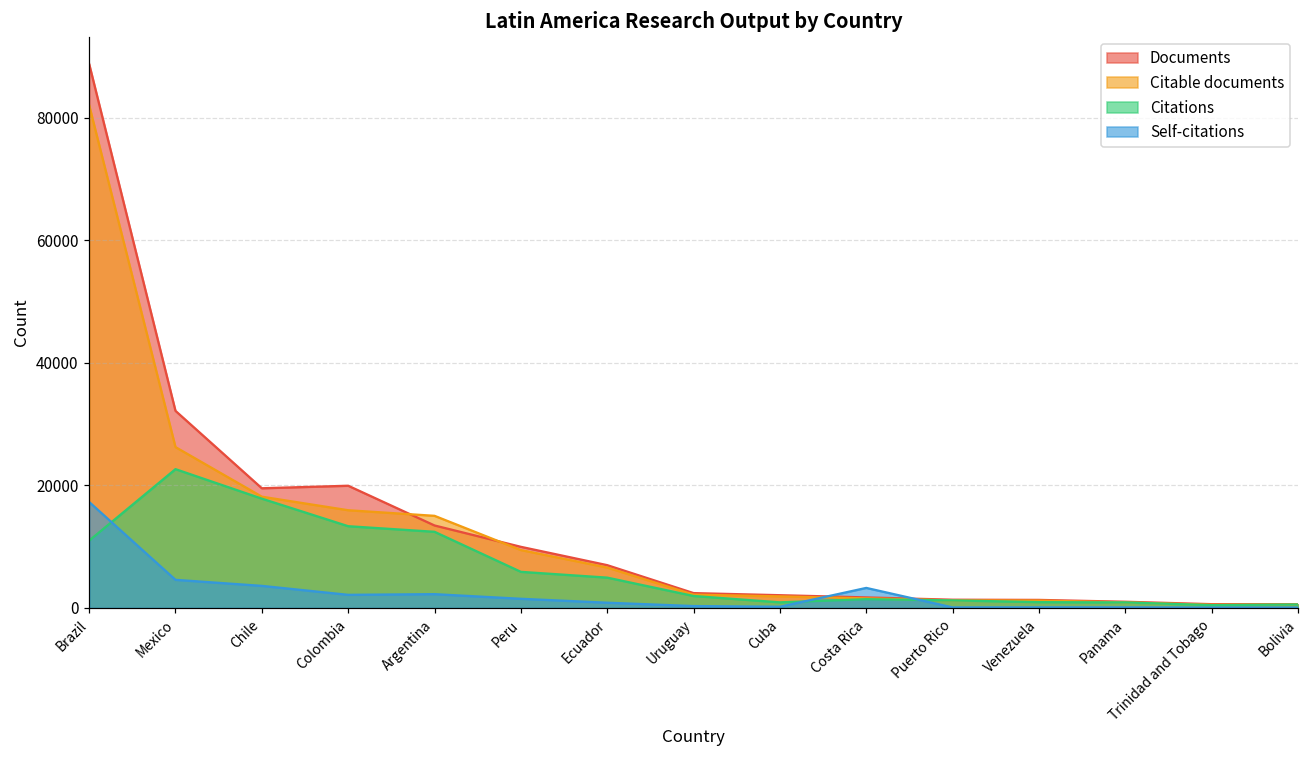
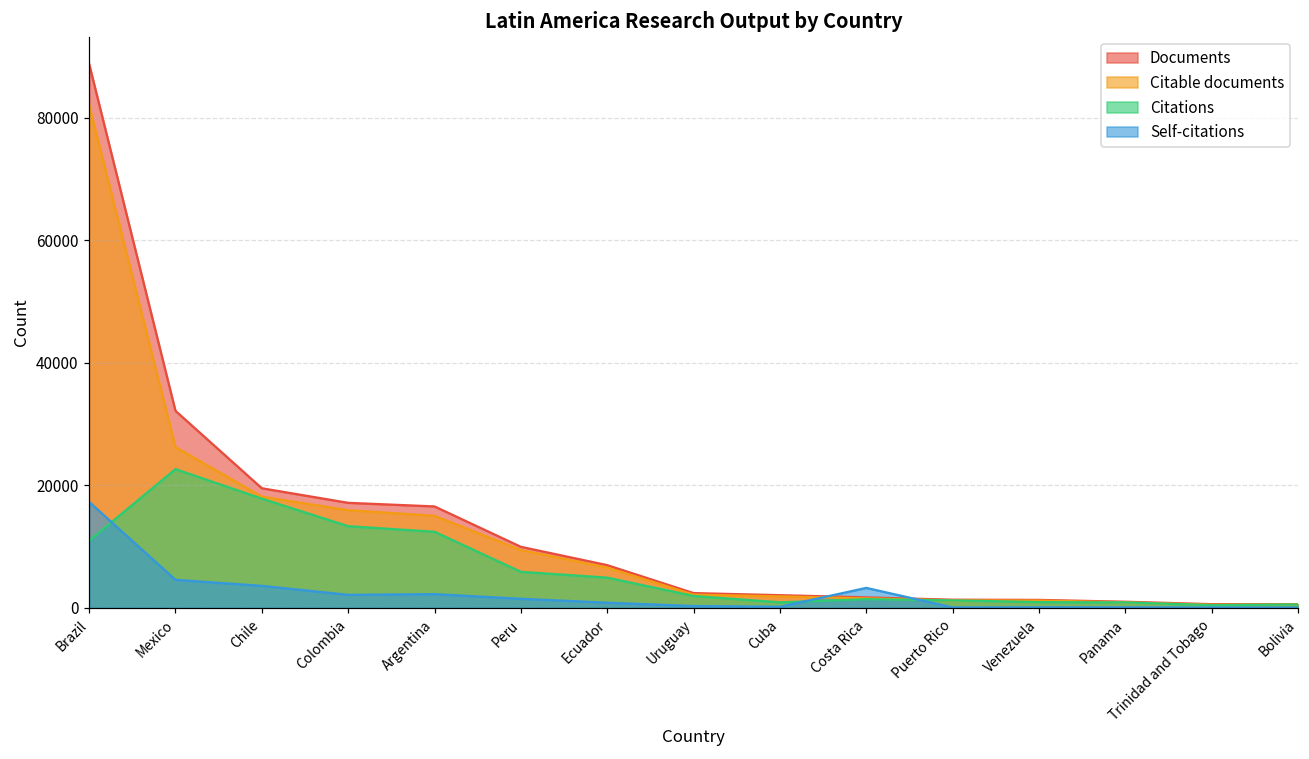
  {
    "Documents": {
      "Brazil": 89000,
      "Mexico": 32000,
      "Chile": 20000,
-     "Colombia": 20000,
-     "Argentina": 13000,
+     "Colombia": 17000,
+     "Argentina": 17000,
      "Peru": 10000
    },
    "Citable documents": {
      "Brazil": 82000,
      "Mexico": 26000,
      "Colombia": 16000,
      "Argentina": 15000,
      "Peru": 9000
    },
    "Citations": {
      "Brazil": 11000,
      "Mexico": 23000,
      "Colombia": 13000,
      "Argentina": 12000,
      "Peru": 6000,
      "Ecuador": 5000,
      "Cuba": 1000
    },
    "Self-citations": {
      "Brazil": 17000,
      "Mexico": 5000,
      "Chile": 4000,
      "Colombia": 2000,
      "Argentina": 2000,
      "Peru": 1000,
      "Ecuador": 1000,
      "Uruguay": 0,
      "Cuba": 0,
      "Costa Rica": 3000,
      "Puerto Rico": 0,
      "Venezuela": 0,
      "Panama": 0,
      "Bolivia": 0
    }
  }
